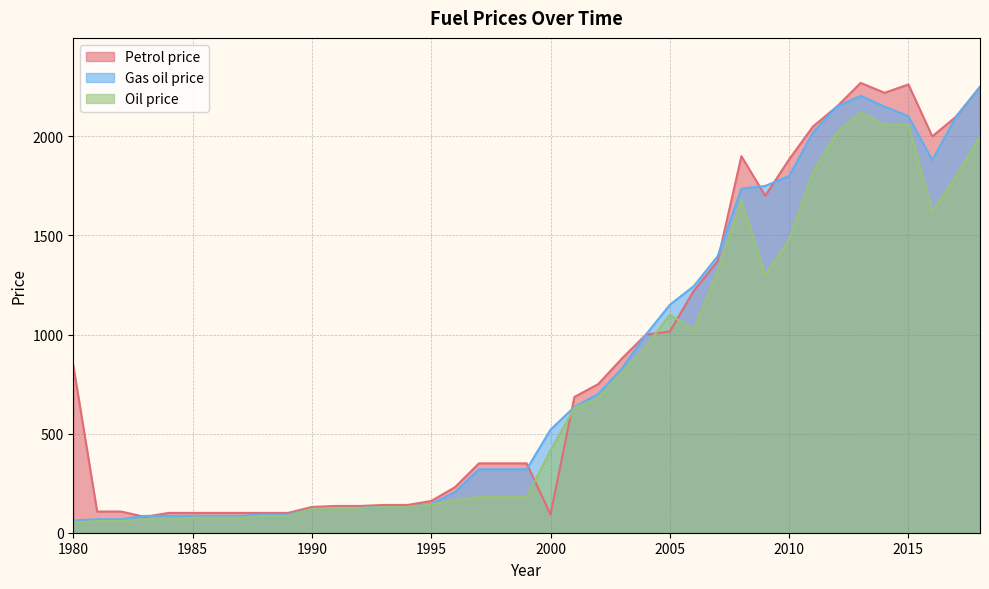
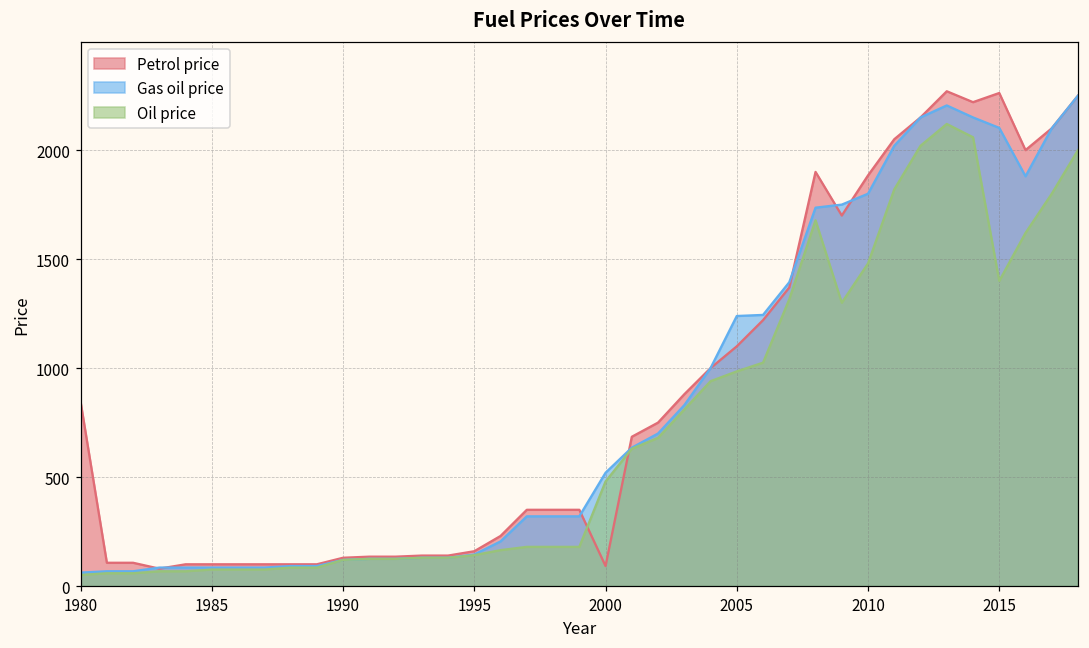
  {
    "Petrol price": {
      "1980": 850,
      "1985": 100,
      "1995": 160,
      "2000": 90,
-     "2005": 1020,
+     "2005": 1100,
      "2010": 1880,
      "2015": 2260
    },
    "Gas oil price": {
      "2000": 520,
-     "2005": 1150,
+     "2005": 1240,
      "2010": 1800,
      "2015": 2100
    },
    "Oil price": {
-     "2000": 420,
-     "2005": 1100,
+     "2000": 480,
+     "2005": 990,
      "2010": 1480,
-     "2015": 2060
+     "2015": 1400
    }
  }
